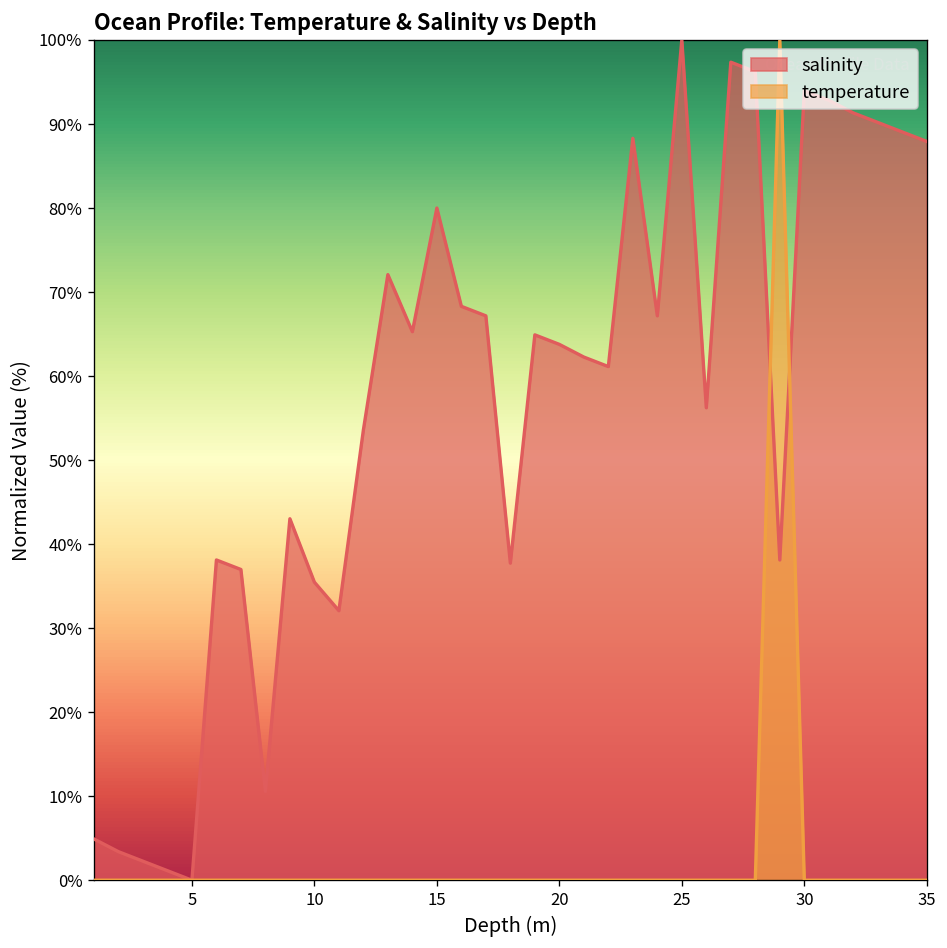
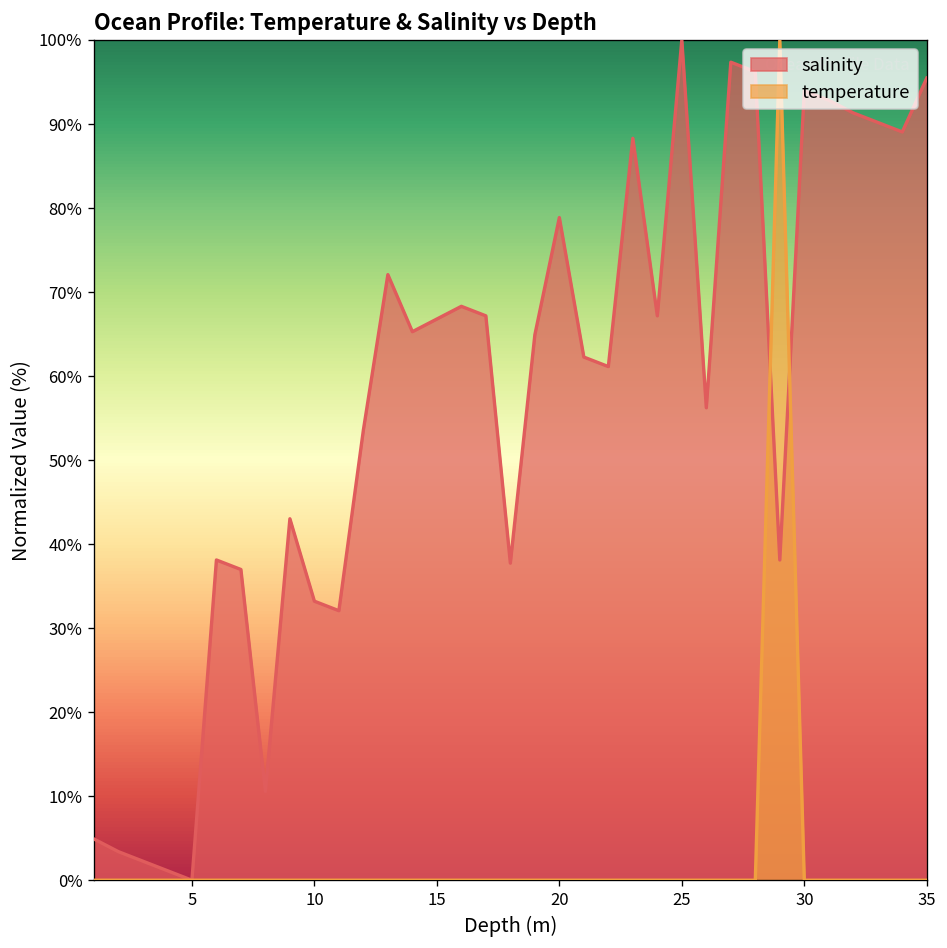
  {
    "salinity": {
-     "10": "35%",
-     "15": "80%",
-     "20": "64%",
+     "10": "33%",
+     "15": "67%",
+     "20": "79%",
      "25": "100%",
-     "35": "88%"
+     "35": "95%"
    },
    "temperature": {
      "10": "0%",
      "15": "0%",
      "20": "0%",
      "25": "0%",
      "30": "0%",
      "35": "0%"
    }
  }
